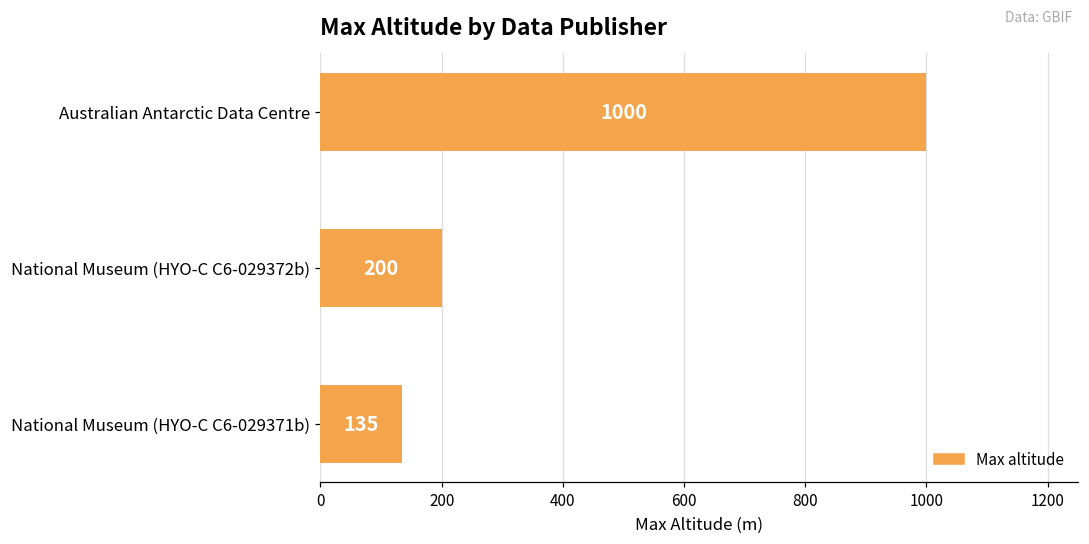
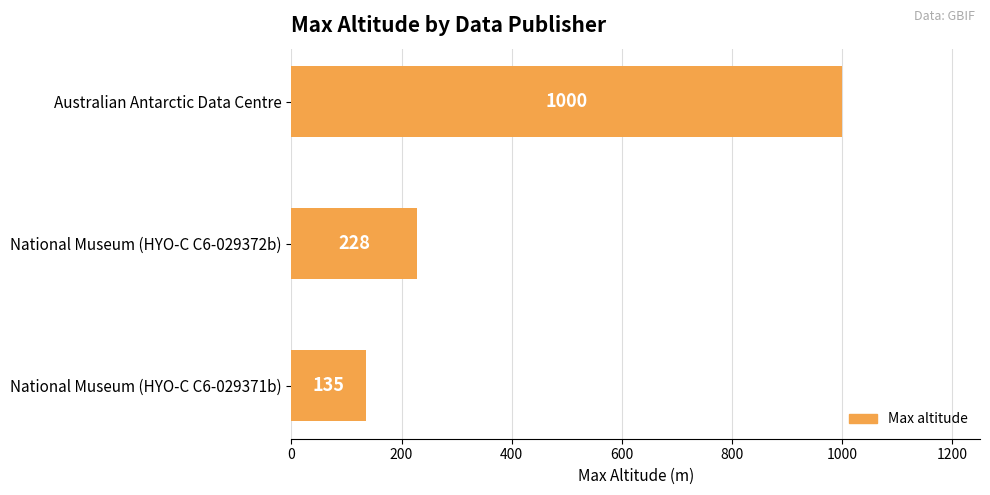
  {
    "Australian Antarctic Data Centre": 1000,
-   "National Museum (HYO-C C6-029372b)": 200,
+   "National Museum (HYO-C C6-029372b)": 228,
    "National Museum (HYO-C C6-029371b)": 135
  }
